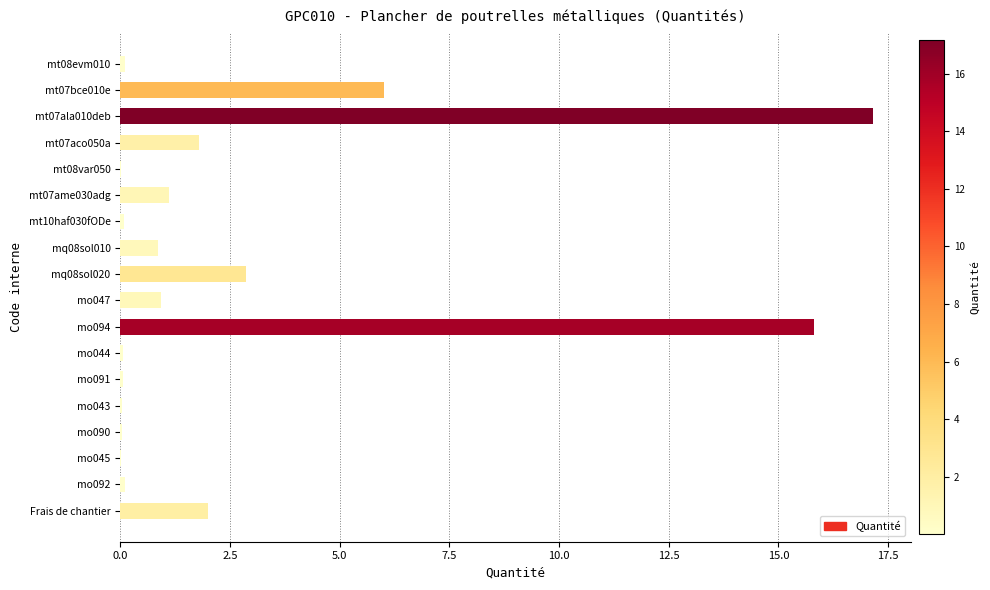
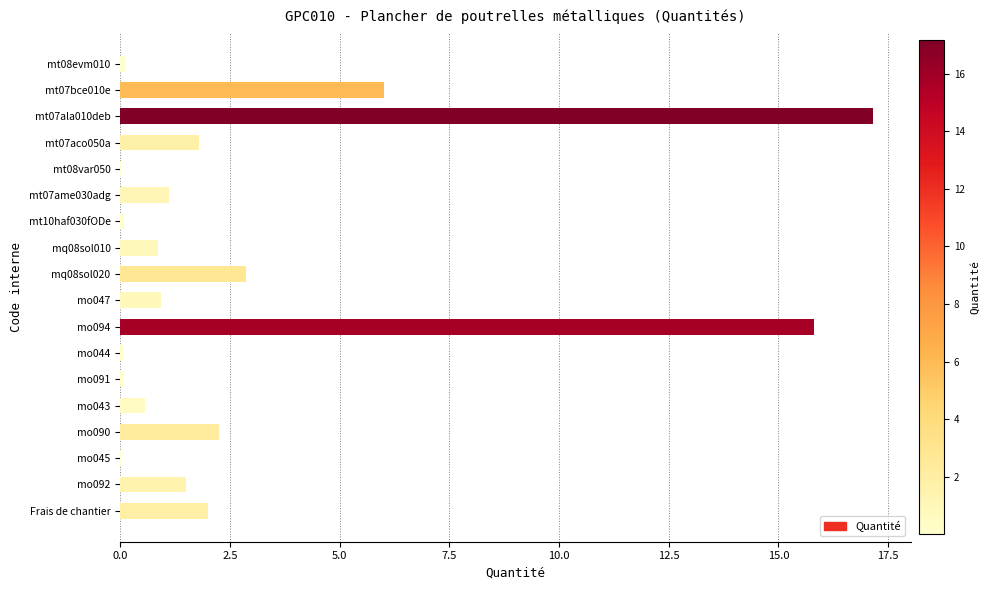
  {
    "mt08evm010": 0.1,
    "mt07bce010e": 6.0,
    "mt07ala010deb": 17.2,
    "mt07aco050a": 1.8,
    "mt07ame030adg": 1.1,
    "mt10haf030fODe": 0.1,
    "mq08sol010": 0.9,
    "mq08sol020": 2.9,
    "mo047": 0.9,
    "mo094": 15.8,
    "mo044": 0.1,
    "mo091": 0.1,
-   "mo043": 0.0,
-   "mo090": 0.0,
-   "mo092": 0.1,
+   "mo043": 0.6,
+   "mo090": 2.3,
+   "mo092": 1.5,
    "Frais de chantier": 2.0
  }
